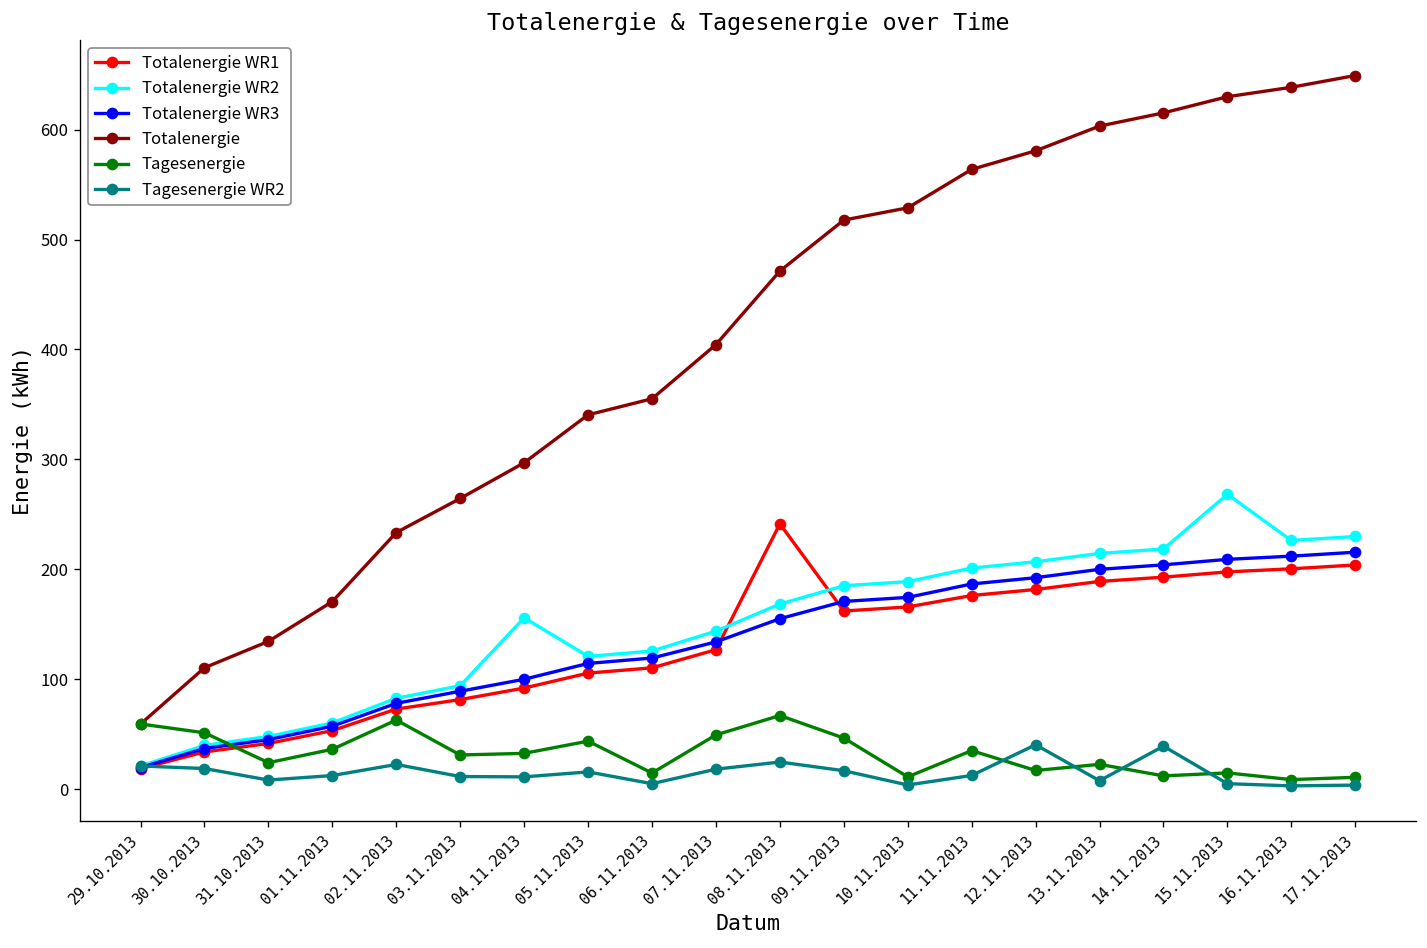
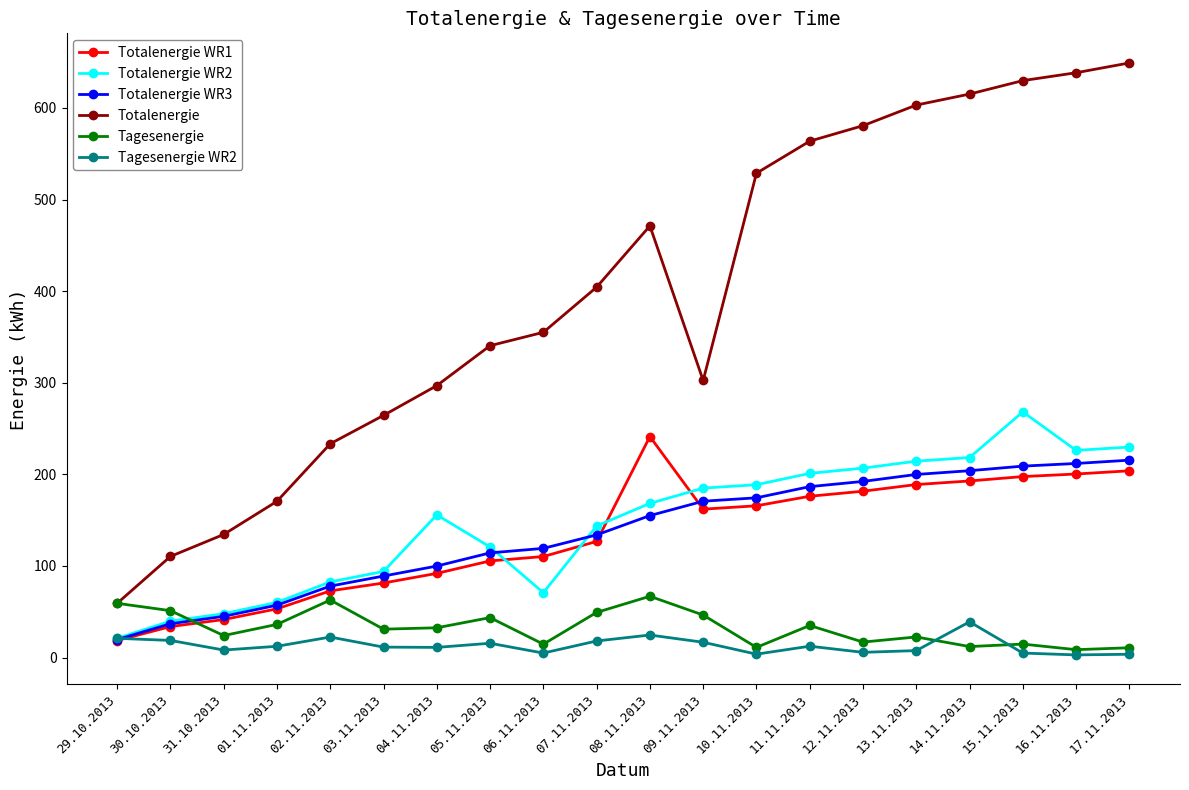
  {
    "Totalenergie WR1": {
      "30.10.2013": 30,
      "31.10.2013": 40,
      "01.11.2013": 50,
      "02.11.2013": 70,
      "03.11.2013": 80,
      "04.11.2013": 90,
      "05.11.2013": 110,
      "06.11.2013": 110,
      "07.11.2013": 130,
      "08.11.2013": 240,
      "09.11.2013": 160,
      "10.11.2013": 170,
      "11.11.2013": 180,
      "12.11.2013": 180,
      "13.11.2013": 190,
      "14.11.2013": 190,
      "15.11.2013": 200,
      "16.11.2013": 200,
      "17.11.2013": 200
    },
    "Totalenergie WR2": {
      "30.10.2013": 40,
      "31.10.2013": 50,
      "01.11.2013": 60,
      "02.11.2013": 80,
      "03.11.2013": 90,
      "04.11.2013": 160,
      "05.11.2013": 120,
-     "06.11.2013": 130,
+     "06.11.2013": 70,
      "07.11.2013": 140,
      "08.11.2013": 170,
      "09.11.2013": 190,
      "10.11.2013": 190,
      "11.11.2013": 200,
      "12.11.2013": 210,
      "13.11.2013": 210,
      "14.11.2013": 220,
      "15.11.2013": 270,
      "16.11.2013": 230,
      "17.11.2013": 230
    },
    "Totalenergie WR3": {
      "30.10.2013": 40,
      "31.10.2013": 50,
      "01.11.2013": 60,
      "02.11.2013": 80,
      "03.11.2013": 90,
      "04.11.2013": 100,
      "05.11.2013": 110,
      "06.11.2013": 120,
      "07.11.2013": 130,
      "08.11.2013": 160,
      "09.11.2013": 170,
      "10.11.2013": 170,
      "11.11.2013": 190,
      "12.11.2013": 190,
      "13.11.2013": 200,
      "14.11.2013": 200,
      "15.11.2013": 210,
      "16.11.2013": 210,
      "17.11.2013": 220
    },
    "Totalenergie": {
      "30.10.2013": 110,
      "31.10.2013": 130,
      "01.11.2013": 170,
      "02.11.2013": 230,
      "03.11.2013": 260,
      "04.11.2013": 300,
      "05.11.2013": 340,
      "06.11.2013": 360,
      "07.11.2013": 400,
      "08.11.2013": 470,
-     "09.11.2013": 520,
+     "09.11.2013": 300,
      "10.11.2013": 530,
      "11.11.2013": 560,
      "12.11.2013": 580,
      "13.11.2013": 600,
      "14.11.2013": 620,
      "15.11.2013": 630,
      "16.11.2013": 640,
      "17.11.2013": 650
    },
    "Tagesenergie": {
      "30.10.2013": 50,
      "31.10.2013": 20,
      "01.11.2013": 40,
      "02.11.2013": 60,
      "03.11.2013": 30,
      "04.11.2013": 30,
      "05.11.2013": 40,
      "06.11.2013": 10,
      "07.11.2013": 50,
      "08.11.2013": 70,
      "09.11.2013": 50,
      "10.11.2013": 10,
      "11.11.2013": 40,
      "12.11.2013": 20,
      "13.11.2013": 20,
      "14.11.2013": 10,
      "15.11.2013": 10,
      "16.11.2013": 10,
      "17.11.2013": 10
    },
    "Tagesenergie WR2": {
      "30.10.2013": 20,
      "31.10.2013": 10,
      "01.11.2013": 10,
      "02.11.2013": 20,
      "03.11.2013": 10,
      "04.11.2013": 10,
      "05.11.2013": 20,
      "06.11.2013": 0,
      "07.11.2013": 20,
      "08.11.2013": 20,
      "09.11.2013": 20,
      "10.11.2013": 0,
      "11.11.2013": 10,
-     "12.11.2013": 40,
+     "12.11.2013": 10,
      "13.11.2013": 10,
      "14.11.2013": 40,
      "15.11.2013": 0,
      "16.11.2013": 0,
      "17.11.2013": 0
    }
  }
